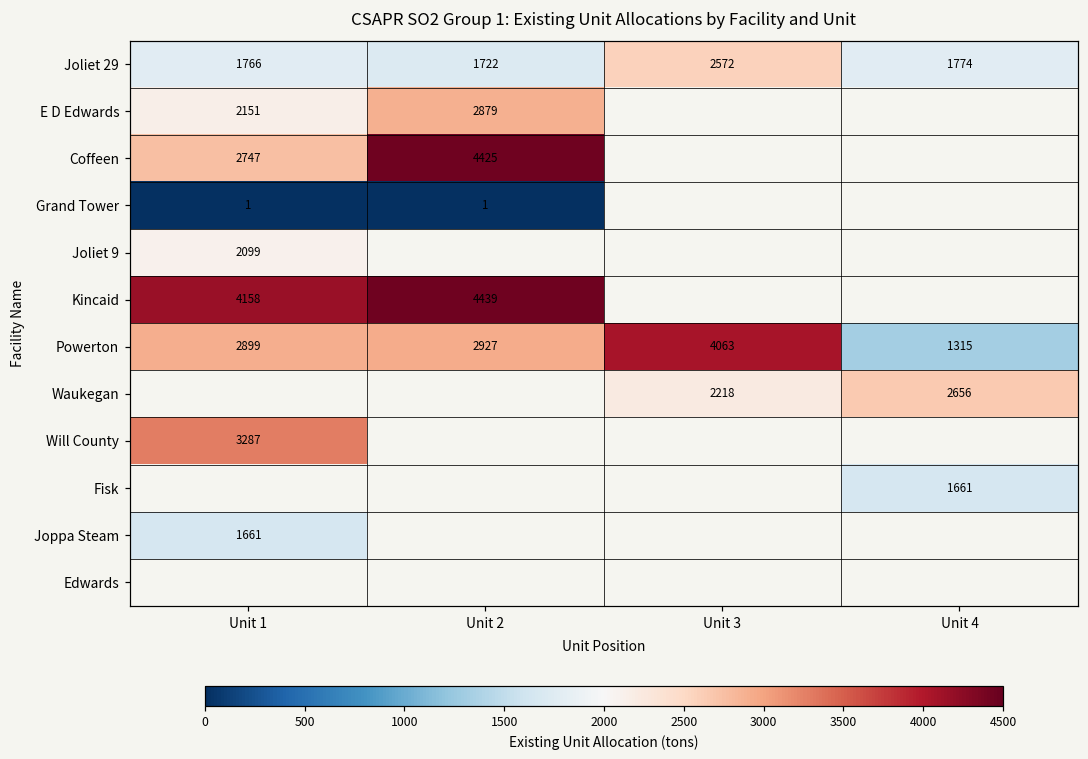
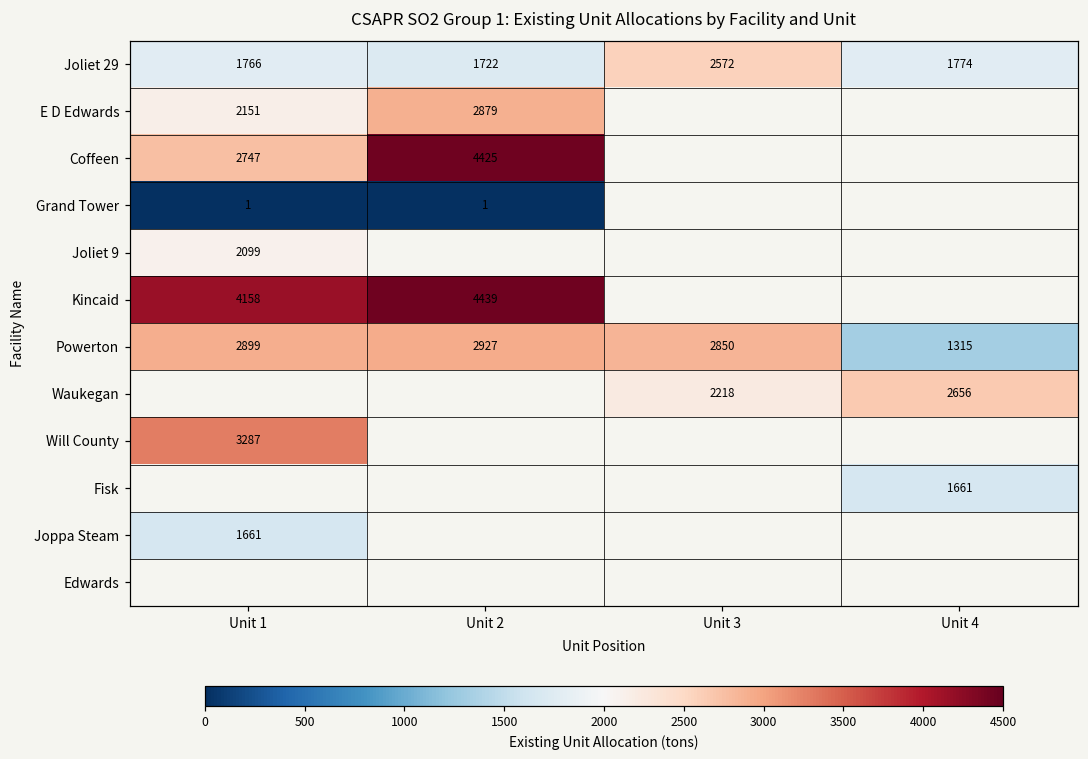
  {
    "Joliet 29": {
      "Unit 1": 1766,
      "Unit 2": 1722,
      "Unit 3": 2572,
      "Unit 4": 1774
    },
    "E D Edwards": {
      "Unit 1": 2151,
      "Unit 2": 2879
    },
    "Coffeen": {
      "Unit 1": 2747,
      "Unit 2": 4425
    },
    "Grand Tower": {
      "Unit 1": 1,
      "Unit 2": 1
    },
    "Joliet 9": {
      "Unit 1": 2099
    },
    "Kincaid": {
      "Unit 1": 4158,
      "Unit 2": 4439
    },
    "Powerton": {
      "Unit 1": 2899,
      "Unit 2": 2927,
-     "Unit 3": 4063,
+     "Unit 3": 2850,
      "Unit 4": 1315
    },
    "Waukegan": {
      "Unit 3": 2218,
      "Unit 4": 2656
    },
    "Will County": {
      "Unit 1": 3287
    },
    "Fisk": {
      "Unit 4": 1661
    },
    "Joppa Steam": {
      "Unit 1": 1661
    }
  }
